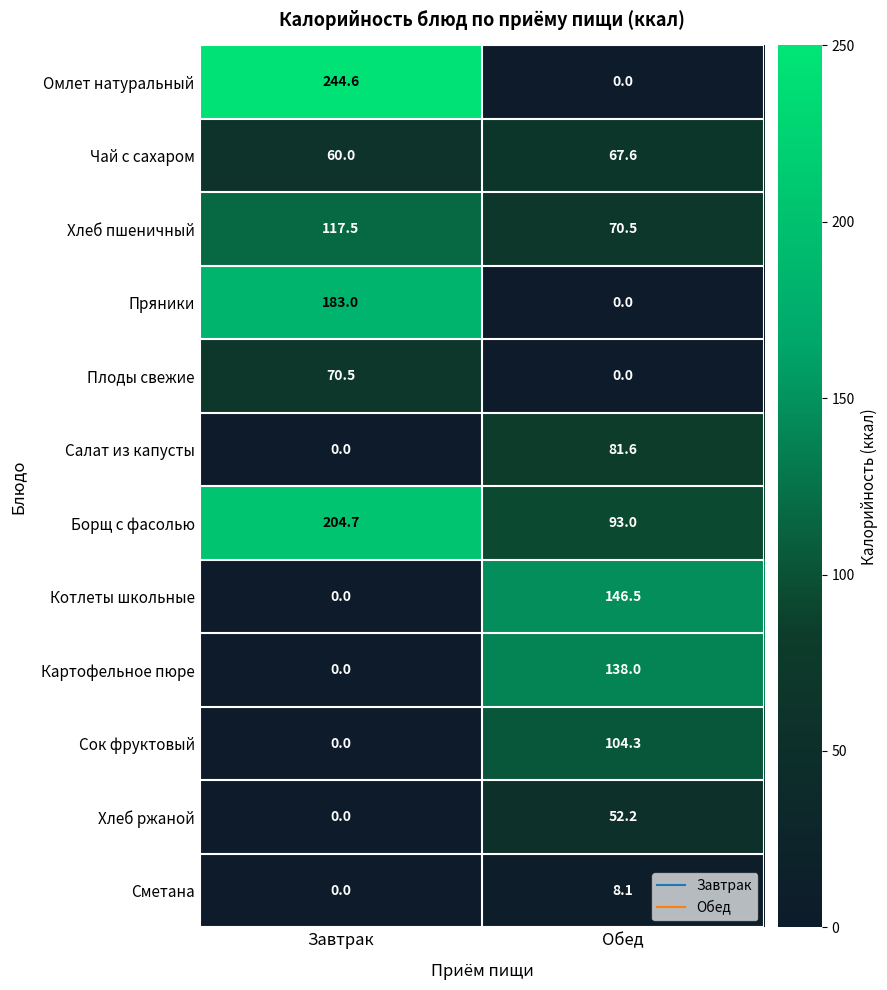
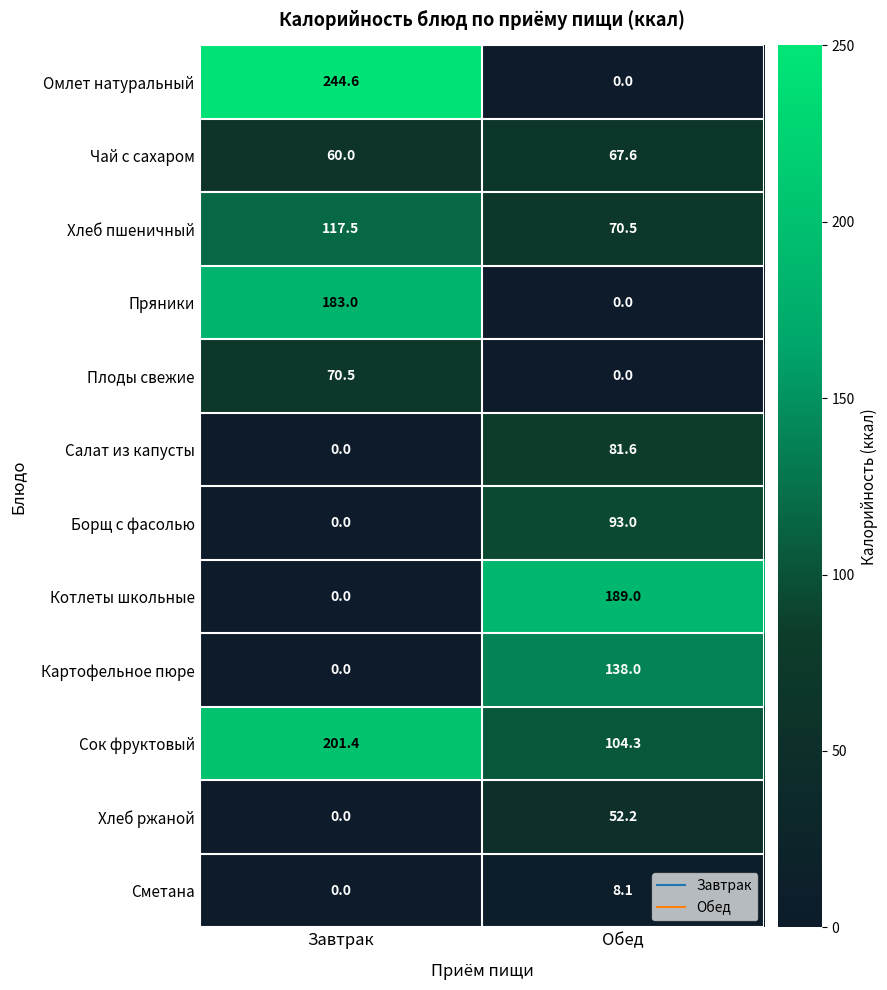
  {
    "Омлет натуральный": {
      "Завтрак": 244.6,
      "Обед": 0.0
    },
    "Чай с сахаром": {
      "Завтрак": 60.0,
      "Обед": 67.6
    },
    "Хлеб пшеничный": {
      "Завтрак": 117.5,
      "Обед": 70.5
    },
    "Пряники": {
      "Завтрак": 183.0,
      "Обед": 0.0
    },
    "Плоды свежие": {
      "Завтрак": 70.5,
      "Обед": 0.0
    },
    "Салат из капусты": {
      "Завтрак": 0.0,
      "Обед": 81.6
    },
    "Борщ с фасолью": {
-     "Завтрак": 204.7,
+     "Завтрак": 0.0,
      "Обед": 93.0
    },
    "Котлеты школьные": {
      "Завтрак": 0.0,
-     "Обед": 146.5
+     "Обед": 189.0
    },
    "Картофельное пюре": {
      "Завтрак": 0.0,
      "Обед": 138.0
    },
    "Сок фруктовый": {
-     "Завтрак": 0.0,
+     "Завтрак": 201.4,
      "Обед": 104.3
    },
    "Хлеб ржаной": {
      "Завтрак": 0.0,
      "Обед": 52.2
    },
    "Сметана": {
      "Завтрак": 0.0,
      "Обед": 8.1
    }
  }
